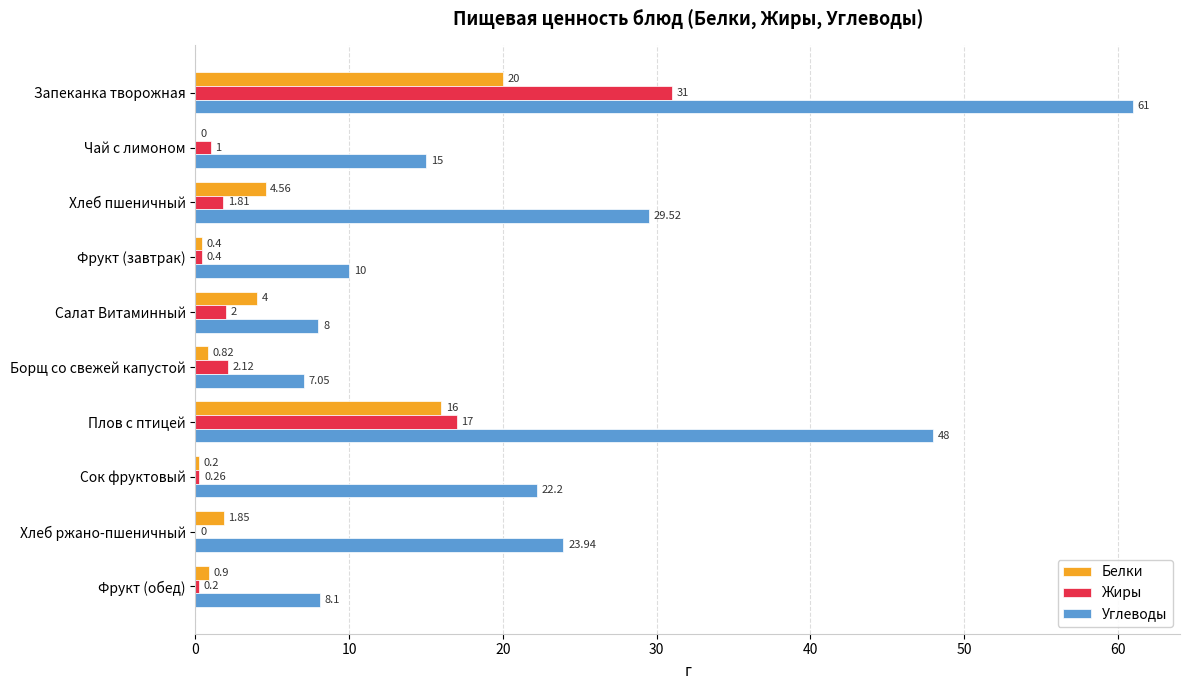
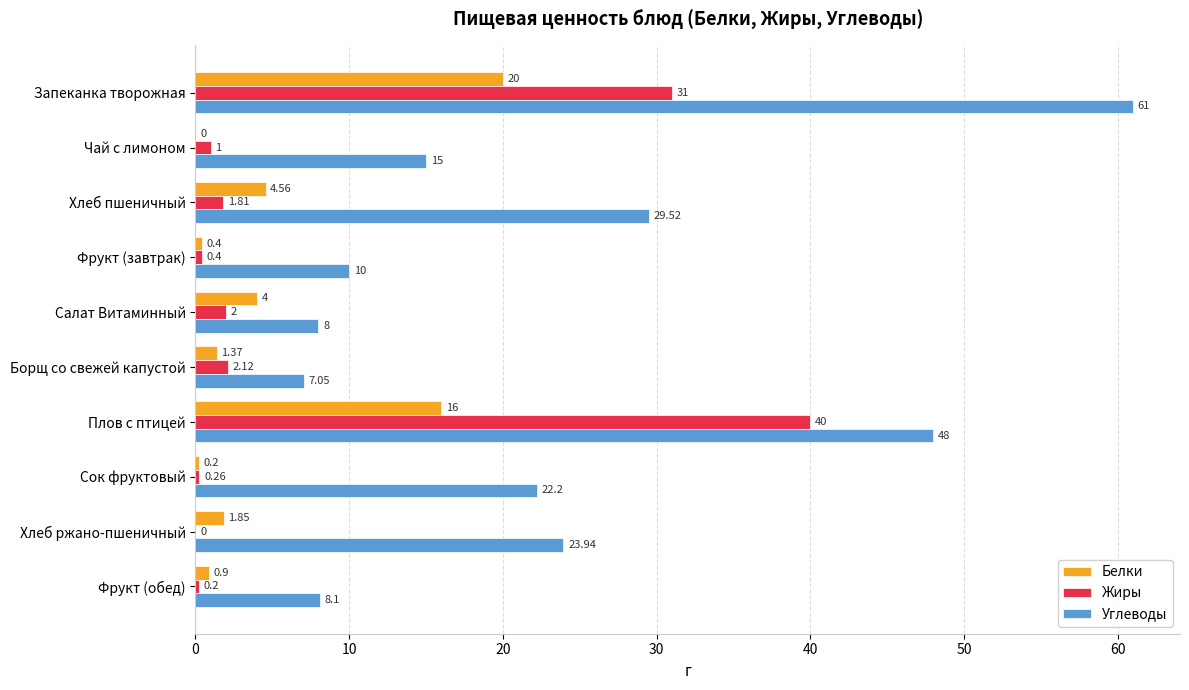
  {
    "Белки": {
      "Запеканка творожная": 20,
      "Чай с лимоном": 0,
      "Хлеб пшеничный": 4.56,
      "Фрукт (завтрак)": 0.4,
      "Салат Витаминный": 4,
-     "Борщ со свежей капустой": 0.82,
+     "Борщ со свежей капустой": 1.37,
      "Плов с птицей": 16,
      "Сок фруктовый": 0.2,
      "Хлеб ржано-пшеничный": 1.85,
      "Фрукт (обед)": 0.9
    },
    "Жиры": {
      "Запеканка творожная": 31,
      "Чай с лимоном": 1,
      "Хлеб пшеничный": 1.81,
      "Фрукт (завтрак)": 0.4,
      "Салат Витаминный": 2,
      "Борщ со свежей капустой": 2.12,
-     "Плов с птицей": 17,
+     "Плов с птицей": 40,
      "Сок фруктовый": 0.26,
      "Хлеб ржано-пшеничный": 0,
      "Фрукт (обед)": 0.2
    },
    "Углеводы": {
      "Запеканка творожная": 61,
      "Чай с лимоном": 15,
      "Хлеб пшеничный": 29.52,
      "Фрукт (завтрак)": 10,
      "Салат Витаминный": 8,
      "Борщ со свежей капустой": 7.05,
      "Плов с птицей": 48,
      "Сок фруктовый": 22.2,
      "Хлеб ржано-пшеничный": 23.94,
      "Фрукт (обед)": 8.1
    }
  }
